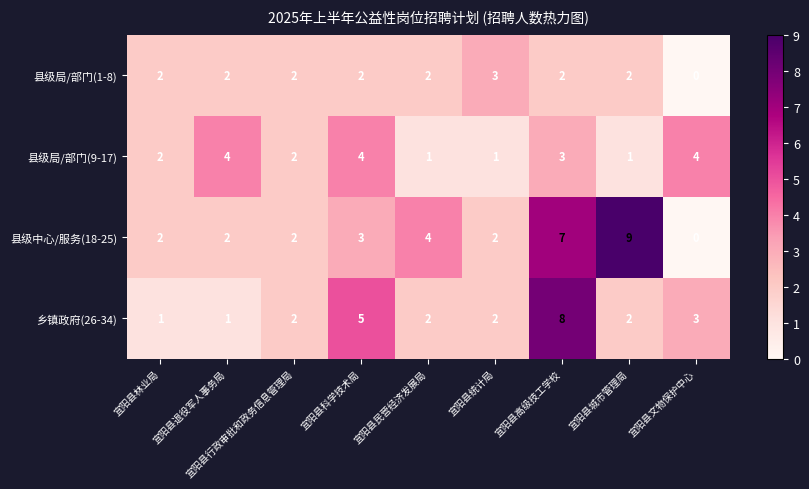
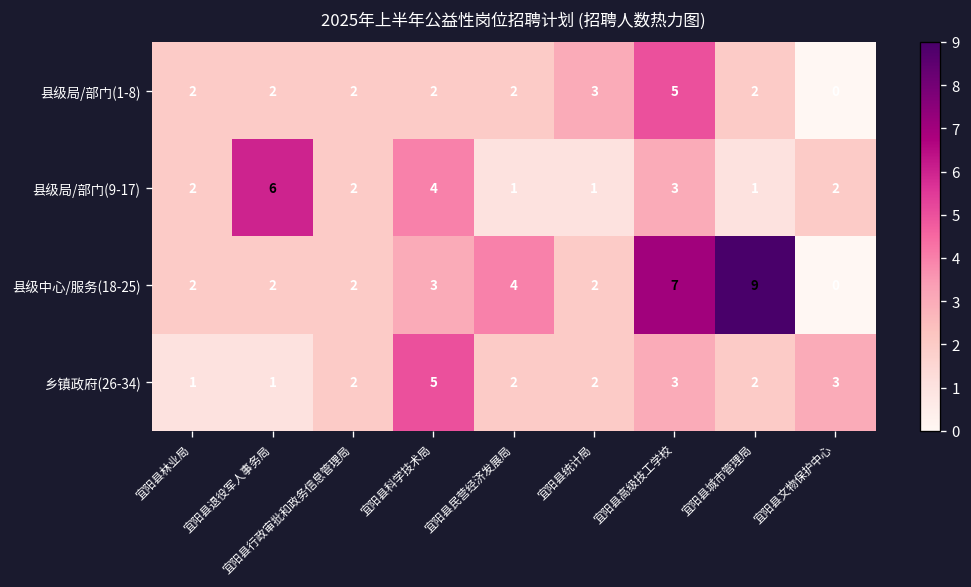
  {
    "县级局/部门(1-8)": {
      "宜阳县林业局": 2,
      "宜阳县退役军人事务局": 2,
      "宜阳县行政审批和政务信息管理局": 2,
      "宜阳县科学技术局": 2,
      "宜阳县民营经济发展局": 2,
      "宜阳县统计局": 3,
-     "宜阳县高级技工学校": 2,
+     "宜阳县高级技工学校": 5,
      "宜阳县城市管理局": 2
    },
    "县级局/部门(9-17)": {
      "宜阳县林业局": 2,
-     "宜阳县退役军人事务局": 4,
+     "宜阳县退役军人事务局": 6,
      "宜阳县行政审批和政务信息管理局": 2,
      "宜阳县科学技术局": 4,
      "宜阳县高级技工学校": 3,
-     "宜阳县文物保护中心": 4
+     "宜阳县文物保护中心": 2
    },
    "县级中心/服务(18-25)": {
      "宜阳县林业局": 2,
      "宜阳县退役军人事务局": 2,
      "宜阳县行政审批和政务信息管理局": 2,
      "宜阳县科学技术局": 3,
      "宜阳县民营经济发展局": 4,
      "宜阳县统计局": 2,
      "宜阳县高级技工学校": 7,
      "宜阳县城市管理局": 9
    },
    "乡镇政府(26-34)": {
      "宜阳县行政审批和政务信息管理局": 2,
      "宜阳县科学技术局": 5,
      "宜阳县民营经济发展局": 2,
      "宜阳县统计局": 2,
-     "宜阳县高级技工学校": 8,
+     "宜阳县高级技工学校": 3,
      "宜阳县城市管理局": 2,
      "宜阳县文物保护中心": 3
    }
  }
